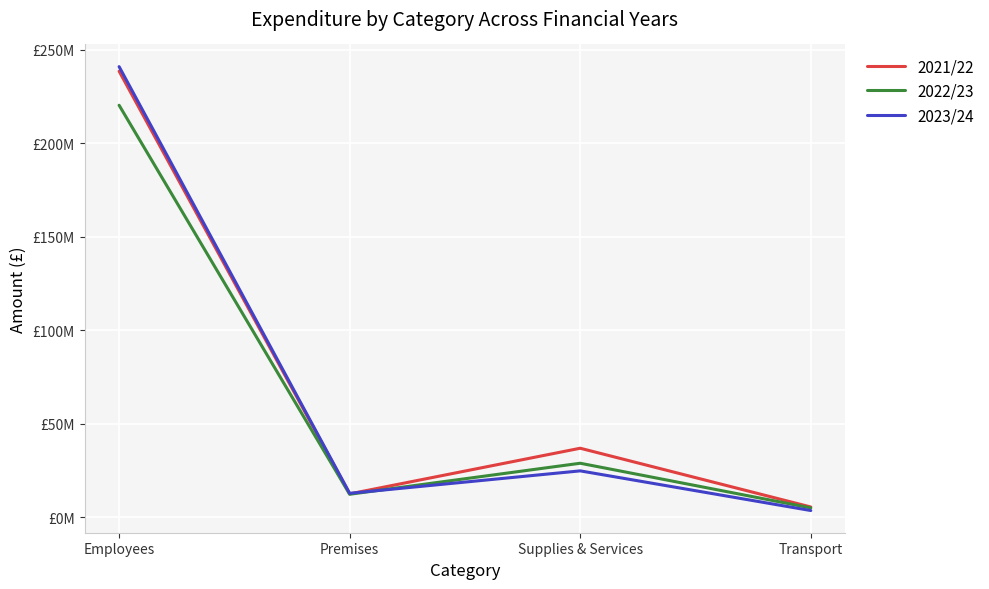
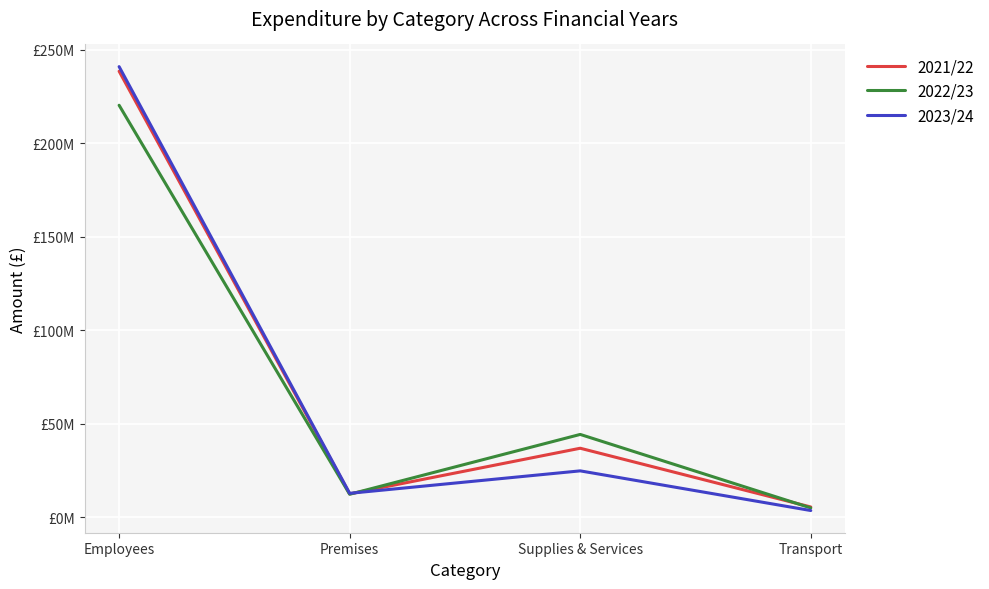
  {
    "2021/22": {
      "Employees": "£238000000",
      "Supplies & Services": "£37000000"
    },
    "2022/23": {
      "Employees": "£220000000",
-     "Supplies & Services": "£29000000"
+     "Supplies & Services": "£44000000"
    },
    "2023/24": {
      "Employees": "£241000000",
      "Supplies & Services": "£25000000",
      "Transport": "£4000000"
    }
  }
